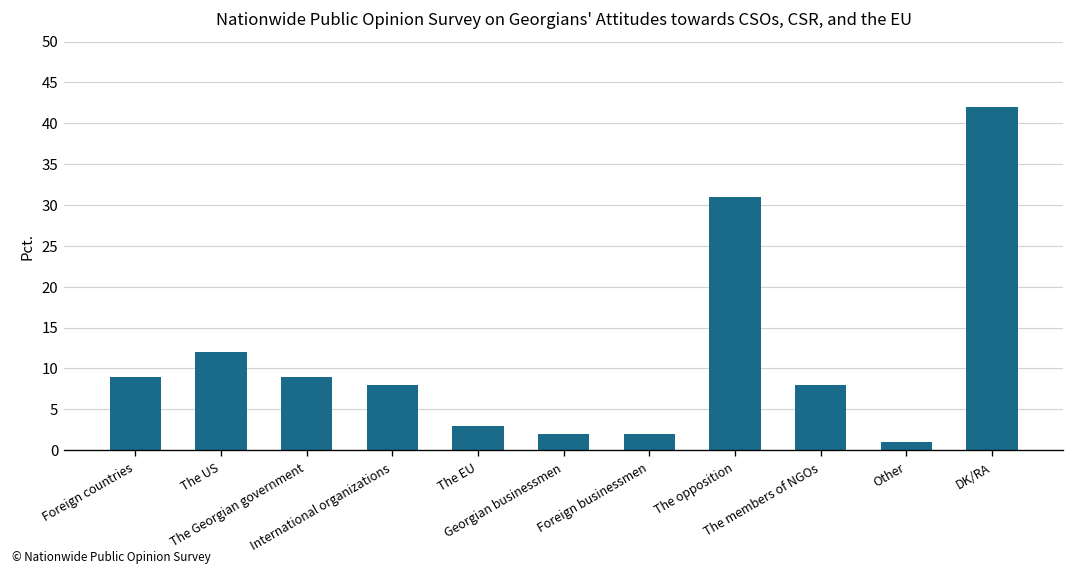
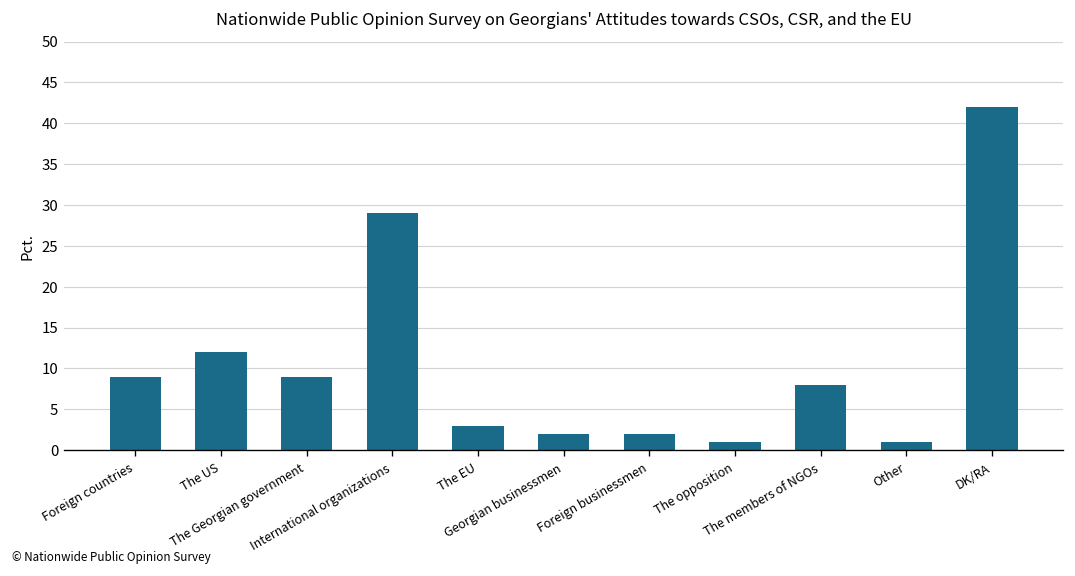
  {
    "Foreign countries": 9,
    "The US": 12,
    "The Georgian government": 9,
-   "International organizations": 8,
+   "International organizations": 29,
    "The EU": 3,
    "Georgian businessmen": 2,
    "Foreign businessmen": 2,
-   "The opposition": 31,
+   "The opposition": 1,
    "The members of NGOs": 8,
    "Other": 1,
    "DK/RA": 42
  }
